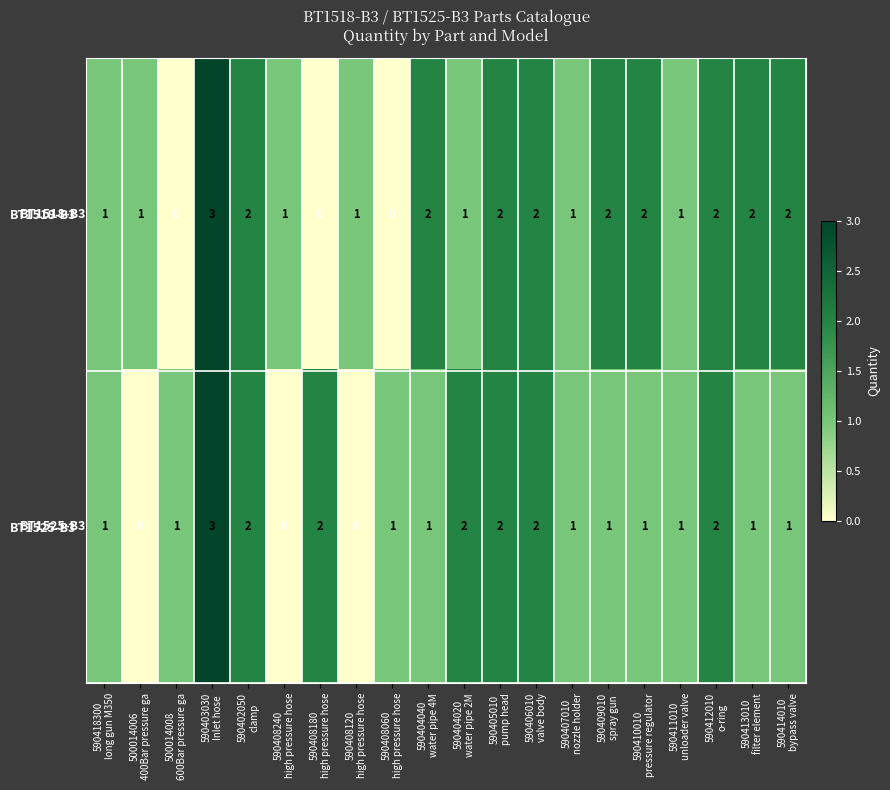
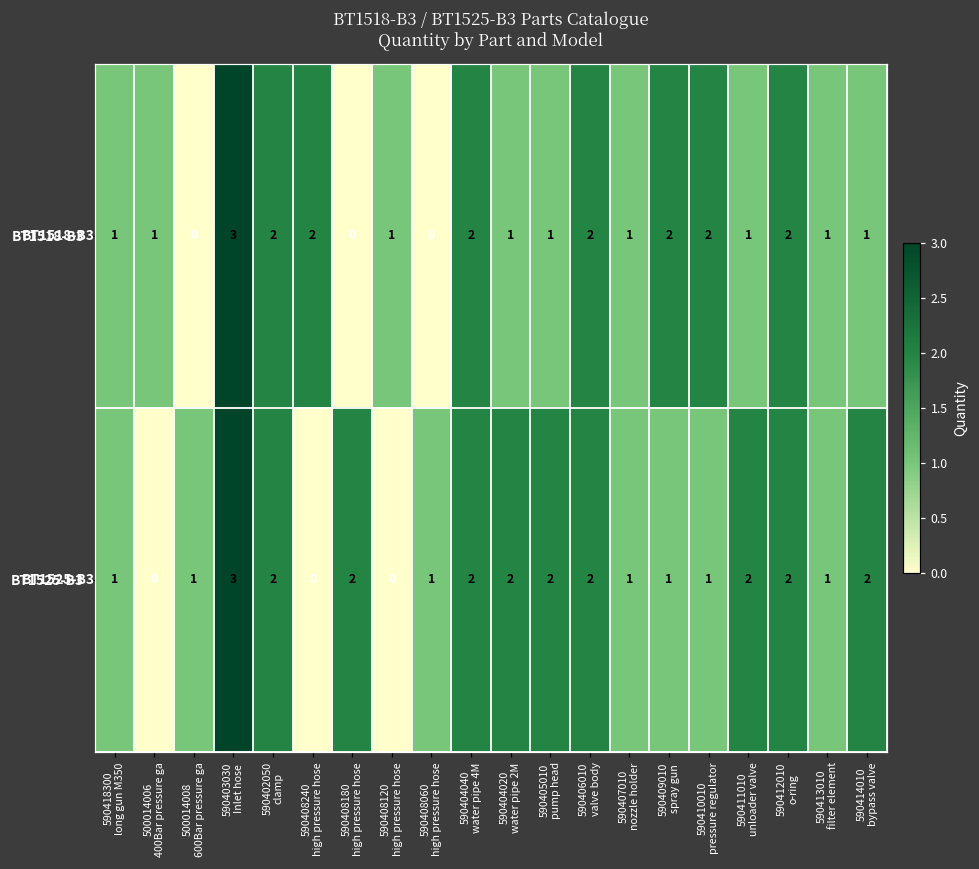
  {
    "BT1518-B3": {
      "590418300 long gun M350": 1,
      "500014006 400Bar pressure ga": 1,
      "500014008 600Bar pressure ga": 0,
      "590403030 Inlet hose": 3,
      "590402050 clamp": 2,
-     "590408240 high pressure hose": 1,
+     "590408240 high pressure hose": 2,
      "590408180 high pressure hose": 0,
      "590408120 high pressure hose": 1,
      "590408060 high pressure hose": 0,
      "590404040 water pipe 4M": 2,
      "590404020 water pipe 2M": 1,
-     "590405010 pump head": 2,
+     "590405010 pump head": 1,
      "590406010 valve body": 2,
      "590407010 nozzle holder": 1,
      "590409010 spray gun": 2,
      "590410010 pressure regulator": 2,
      "590411010 unloader valve": 1,
      "590412010 o-ring": 2,
-     "590413010 filter element": 2,
-     "590414010 bypass valve": 2
+     "590413010 filter element": 1,
+     "590414010 bypass valve": 1
    },
    "BT1525-B3": {
      "590418300 long gun M350": 1,
      "500014006 400Bar pressure ga": 0,
      "500014008 600Bar pressure ga": 1,
      "590403030 Inlet hose": 3,
      "590402050 clamp": 2,
      "590408240 high pressure hose": 0,
      "590408180 high pressure hose": 2,
      "590408120 high pressure hose": 0,
      "590408060 high pressure hose": 1,
-     "590404040 water pipe 4M": 1,
+     "590404040 water pipe 4M": 2,
      "590404020 water pipe 2M": 2,
      "590405010 pump head": 2,
      "590406010 valve body": 2,
      "590407010 nozzle holder": 1,
      "590409010 spray gun": 1,
      "590410010 pressure regulator": 1,
-     "590411010 unloader valve": 1,
+     "590411010 unloader valve": 2,
      "590412010 o-ring": 2,
      "590413010 filter element": 1,
-     "590414010 bypass valve": 1
+     "590414010 bypass valve": 2
    }
  }
